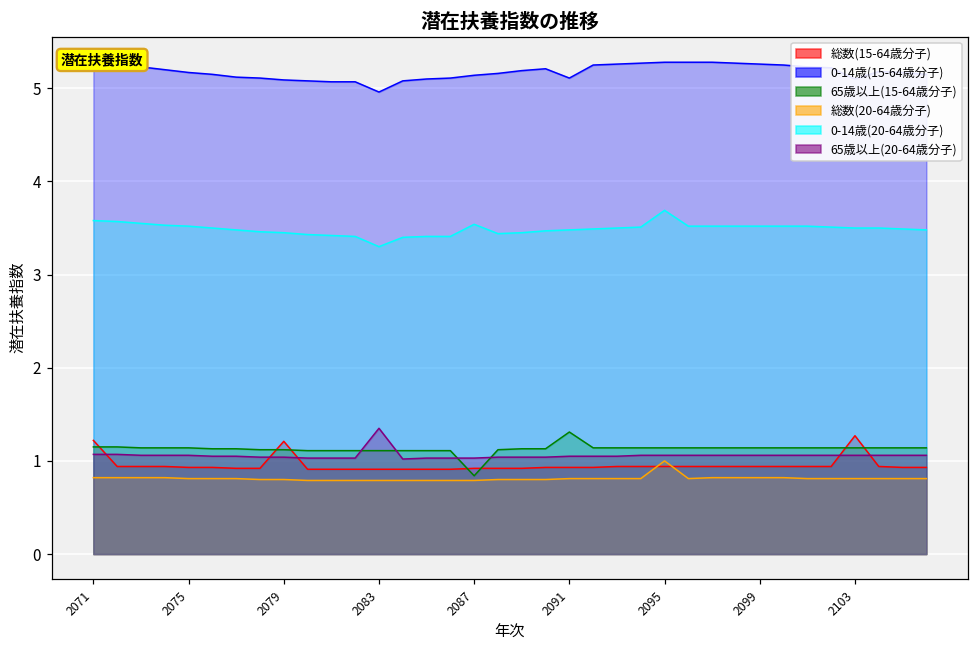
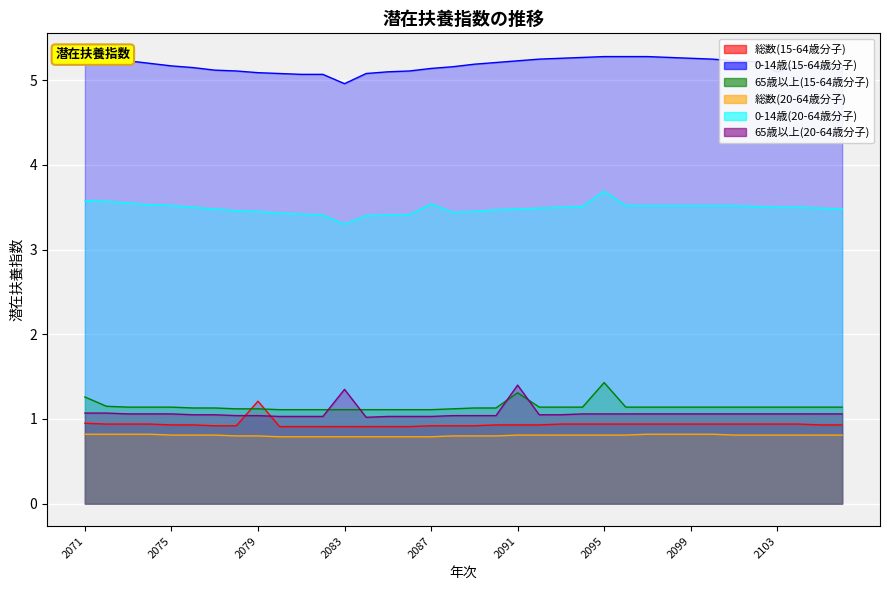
  {
    "総数(15-64歳分子)": {
-     "2071": 1.2,
+     "2071": 1.0,
      "2075": 0.9,
      "2079": 1.2,
      "2083": 0.9,
      "2087": 0.9,
      "2091": 0.9,
      "2095": 0.9,
      "2099": 0.9,
-     "2103": 1.3
+     "2103": 0.9
    },
    "0-14歳(15-64歳分子)": {
      "2075": 5.2,
      "2079": 5.1,
      "2083": 5.0,
      "2087": 5.1,
-     "2091": 5.1,
+     "2091": 5.2,
      "2095": 5.3,
      "2099": 5.3
    },
    "65歳以上(15-64歳分子)": {
-     "2071": 1.2,
+     "2071": 1.3,
      "2075": 1.1,
      "2079": 1.1,
      "2083": 1.1,
-     "2087": 0.8,
+     "2087": 1.1,
      "2091": 1.3,
-     "2095": 1.1,
+     "2095": 1.4,
      "2099": 1.1,
      "2103": 1.1
    },
    "総数(20-64歳分子)": {
      "2071": 0.8,
      "2075": 0.8,
      "2079": 0.8,
      "2083": 0.8,
      "2087": 0.8,
      "2091": 0.8,
-     "2095": 1.0,
+     "2095": 0.8,
      "2099": 0.8,
      "2103": 0.8
    },
    "0-14歳(20-64歳分子)": {
      "2071": 3.6,
      "2075": 3.5,
      "2079": 3.5,
      "2083": 3.3,
      "2087": 3.5,
      "2091": 3.5,
      "2095": 3.7,
      "2099": 3.5,
      "2103": 3.5
    },
    "65歳以上(20-64歳分子)": {
      "2071": 1.1,
      "2075": 1.1,
      "2079": 1.0,
      "2083": 1.4,
      "2087": 1.0,
-     "2091": 1.1,
+     "2091": 1.4,
      "2095": 1.1,
      "2099": 1.1,
      "2103": 1.1
    }
  }
